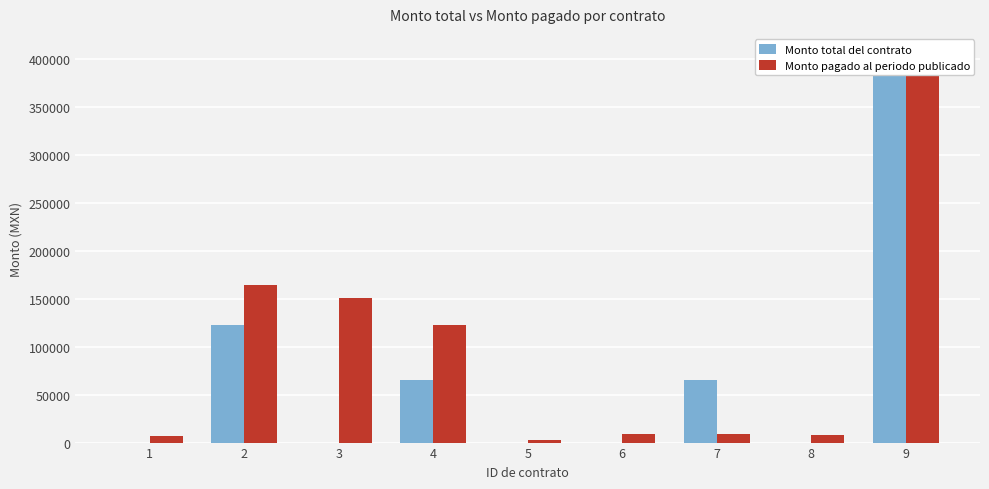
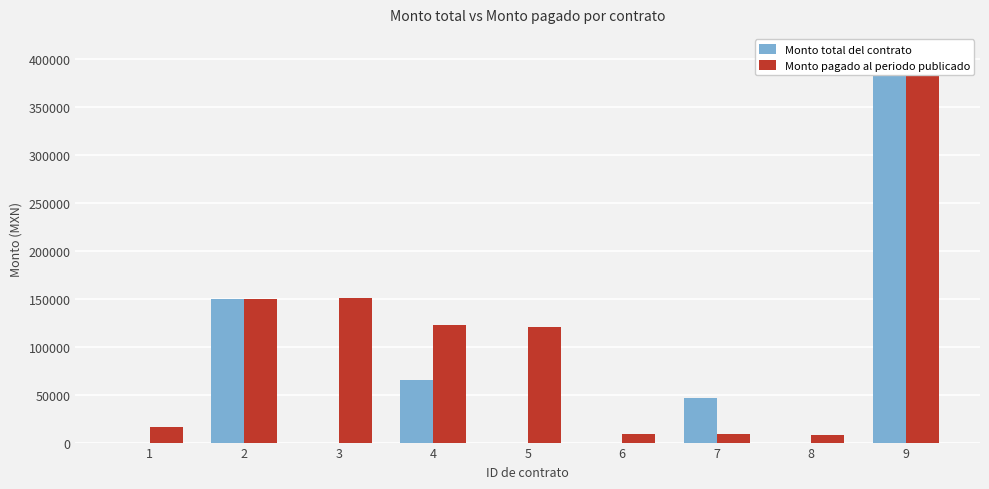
  {
    "Monto total del contrato": {
      "1": 0,
-     "2": 120000,
+     "2": 150000,
      "3": 0,
      "4": 70000,
      "5": 0,
      "6": 0,
-     "7": 70000,
+     "7": 50000,
      "8": 0
    },
    "Monto pagado al periodo publicado": {
-     "1": 10000,
-     "2": 160000,
+     "1": 20000,
+     "2": 150000,
      "3": 150000,
      "4": 120000,
-     "5": 0,
+     "5": 120000,
      "6": 10000,
      "7": 10000,
      "8": 10000
    }
  }
